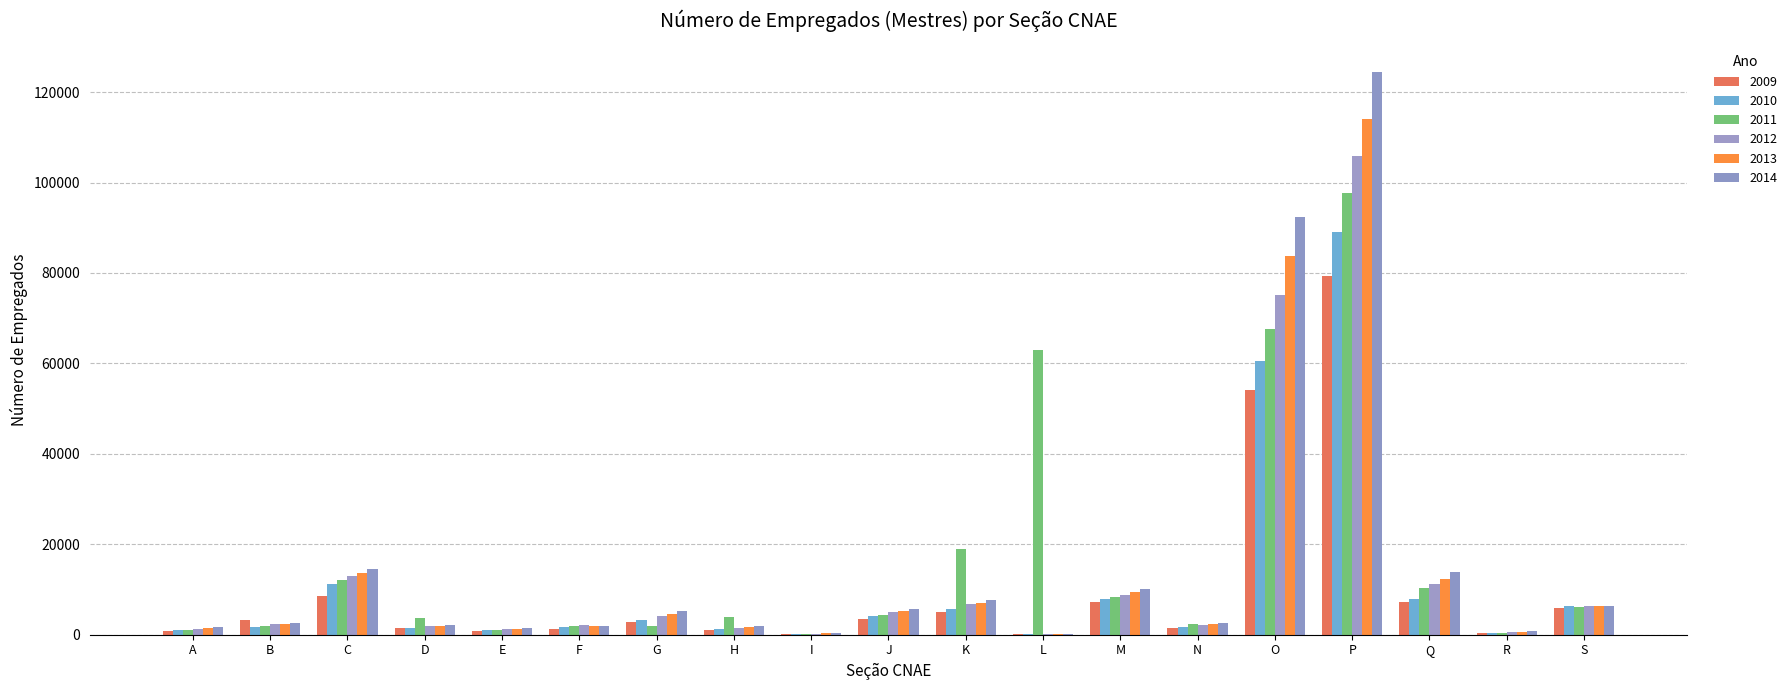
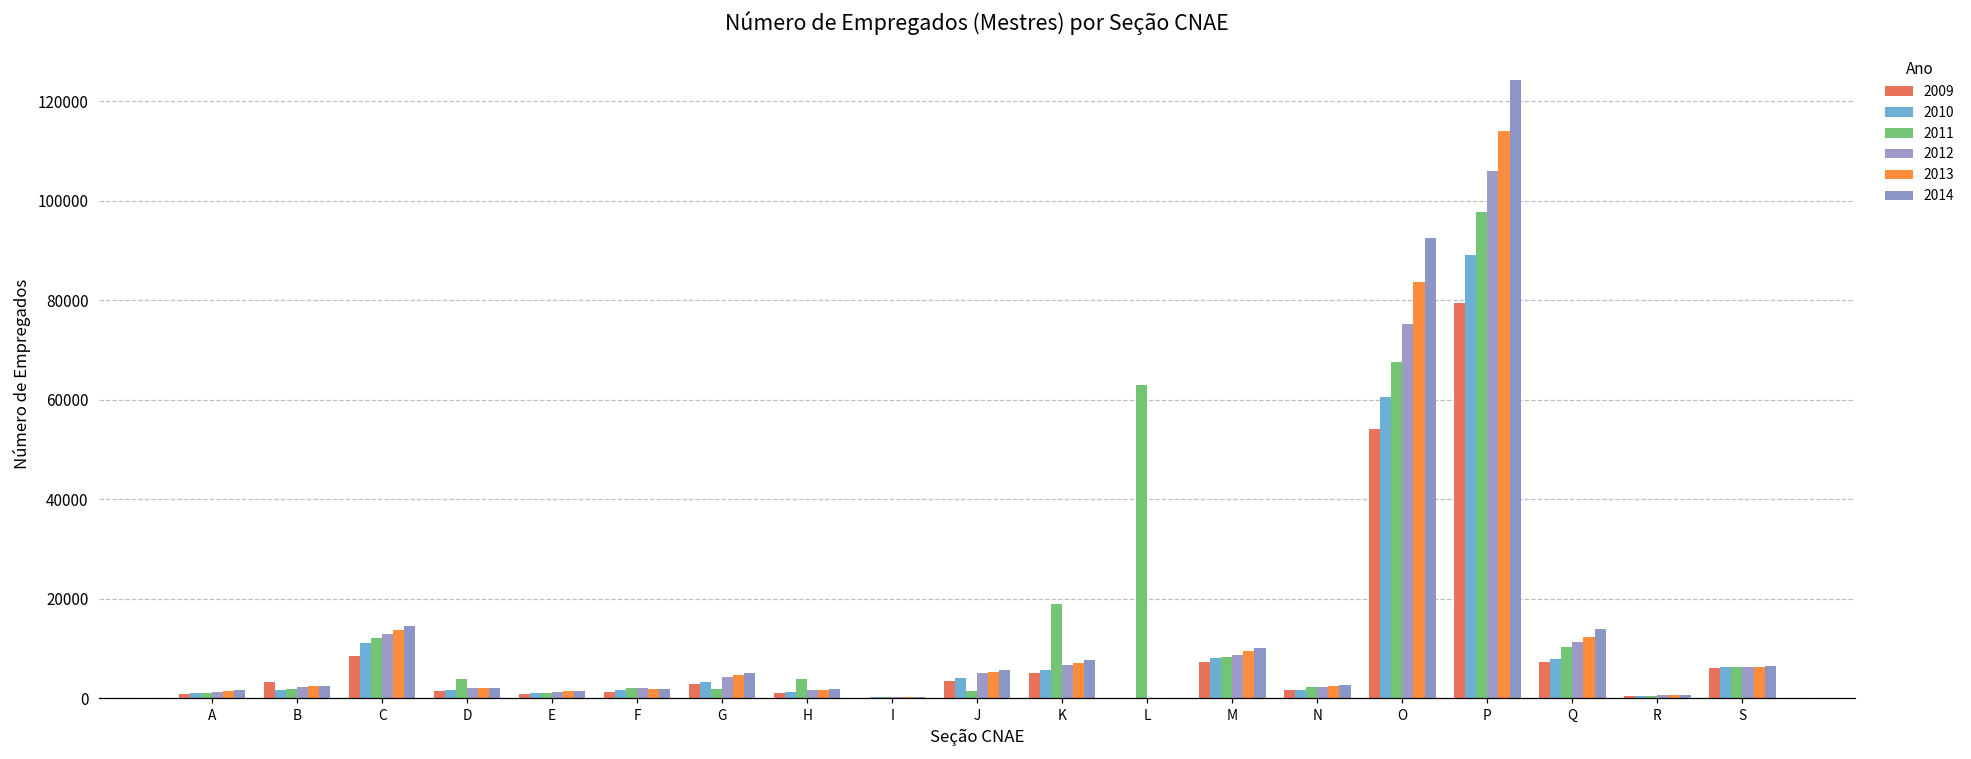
  {
    "2011": {
      "A": 1000,
      "B": 2000,
      "C": 12000,
      "D": 4000,
      "E": 1000,
      "F": 2000,
      "G": 2000,
      "H": 4000,
-     "J": 4000,
+     "J": 2000,
      "K": 19000,
      "L": 63000,
      "M": 8000,
      "N": 2000,
      "O": 68000,
      "P": 98000,
      "Q": 10000,
      "S": 6000
    }
  }
